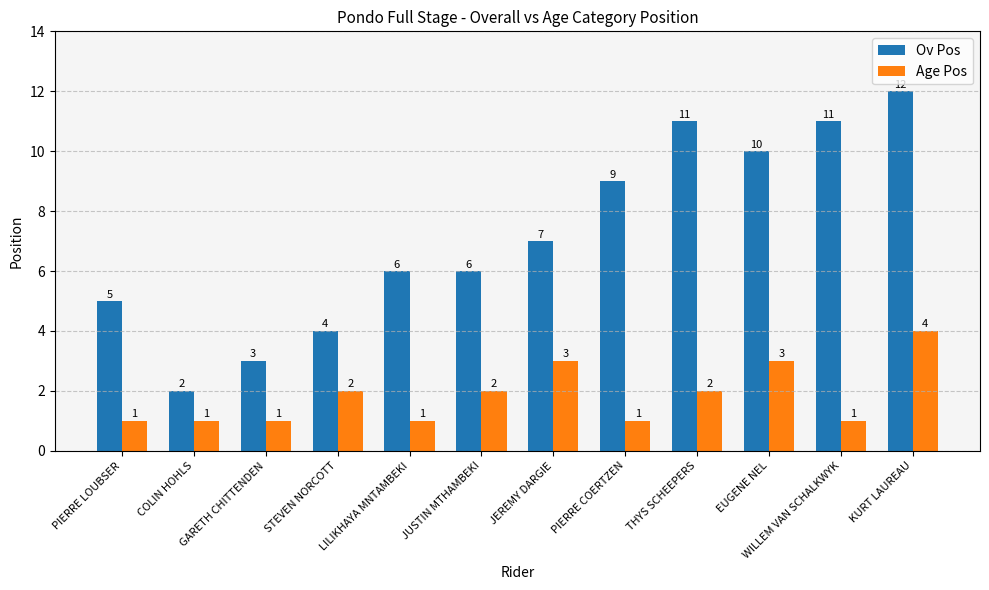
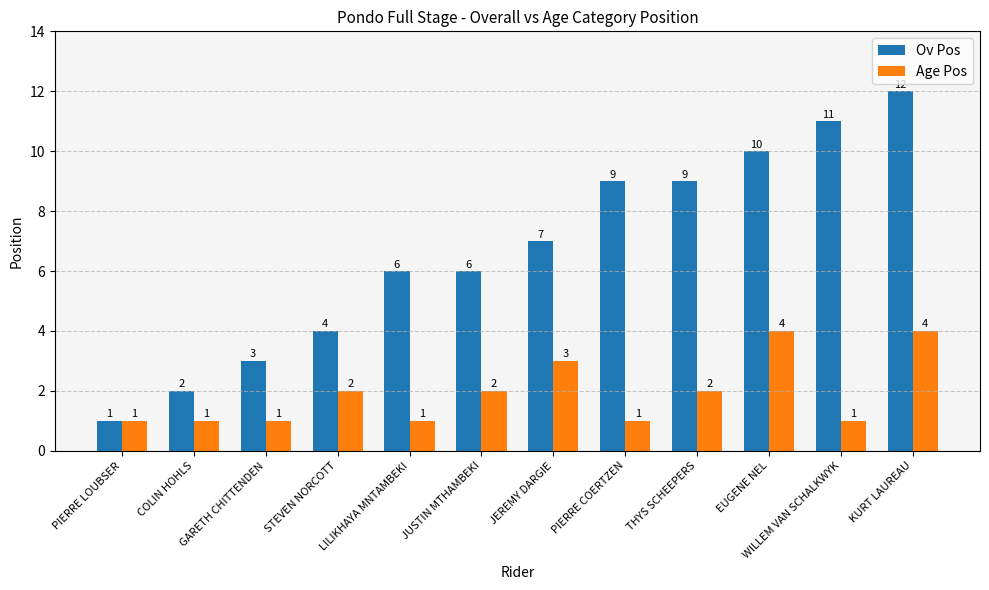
  {
    "Ov Pos": {
-     "PIERRE LOUBSER": 5,
+     "PIERRE LOUBSER": 1,
      "COLIN HOHLS": 2,
      "GARETH CHITTENDEN": 3,
      "STEVEN NORCOTT": 4,
      "LILIKHAYA MNTAMBEKI": 6,
      "JUSTIN MTHAMBEKI": 6,
      "JEREMY DARGIE": 7,
      "PIERRE COERTZEN": 9,
-     "THYS SCHEEPERS": 11,
+     "THYS SCHEEPERS": 9,
      "EUGENE NEL": 10,
      "WILLEM VAN SCHALKWYK": 11
    },
    "Age Pos": {
      "PIERRE LOUBSER": 1,
      "COLIN HOHLS": 1,
      "GARETH CHITTENDEN": 1,
      "STEVEN NORCOTT": 2,
      "LILIKHAYA MNTAMBEKI": 1,
      "JUSTIN MTHAMBEKI": 2,
      "JEREMY DARGIE": 3,
      "PIERRE COERTZEN": 1,
      "THYS SCHEEPERS": 2,
-     "EUGENE NEL": 3,
+     "EUGENE NEL": 4,
      "WILLEM VAN SCHALKWYK": 1,
      "KURT LAUREAU": 4
    }
  }
